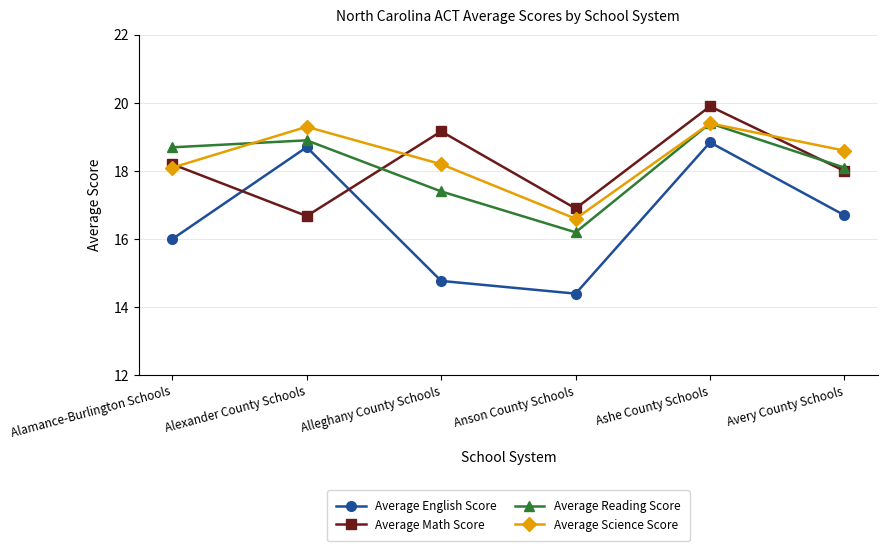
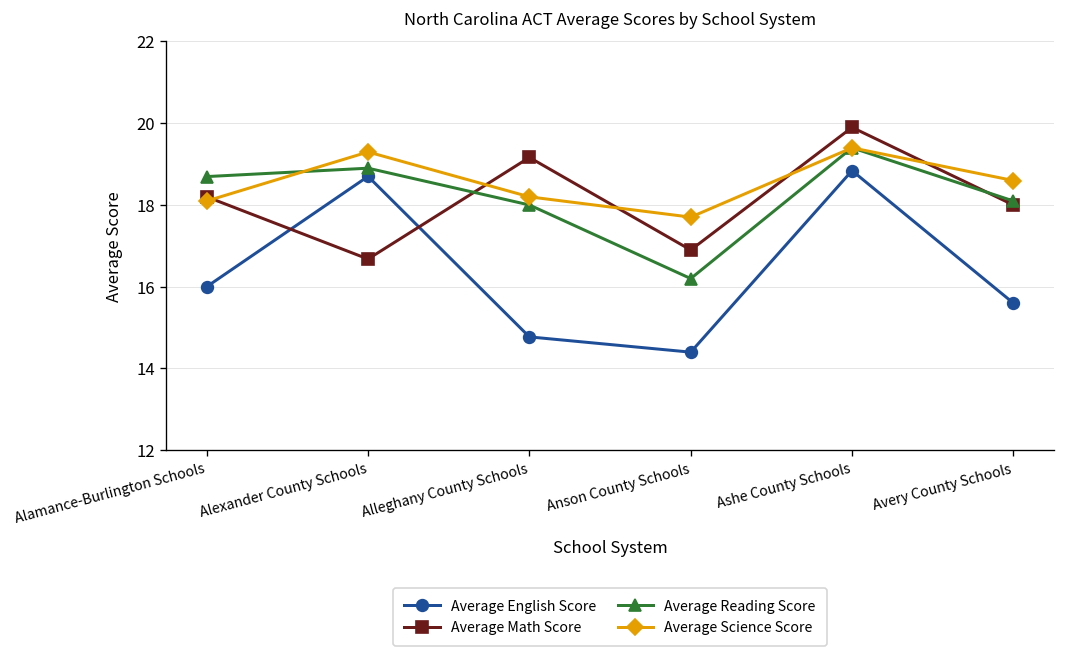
  {
    "Average English Score": {
      "Alamance-Burlington Schools": 16.0,
      "Alexander County Schools": 18.7,
      "Alleghany County Schools": 14.8,
      "Anson County Schools": 14.4,
      "Ashe County Schools": 18.8,
-     "Avery County Schools": 16.7
+     "Avery County Schools": 15.6
    },
    "Average Math Score": {
      "Alamance-Burlington Schools": 18.2,
      "Alexander County Schools": 16.7,
      "Alleghany County Schools": 19.2,
      "Anson County Schools": 16.9,
      "Ashe County Schools": 19.9,
      "Avery County Schools": 18.0
    },
    "Average Reading Score": {
      "Alamance-Burlington Schools": 18.7,
      "Alexander County Schools": 18.9,
-     "Alleghany County Schools": 17.4,
+     "Alleghany County Schools": 18.0,
      "Anson County Schools": 16.2,
      "Avery County Schools": 18.1
    },
    "Average Science Score": {
      "Alamance-Burlington Schools": 18.1,
      "Alexander County Schools": 19.3,
      "Alleghany County Schools": 18.2,
-     "Anson County Schools": 16.6,
+     "Anson County Schools": 17.7,
      "Avery County Schools": 18.6
    }
  }
